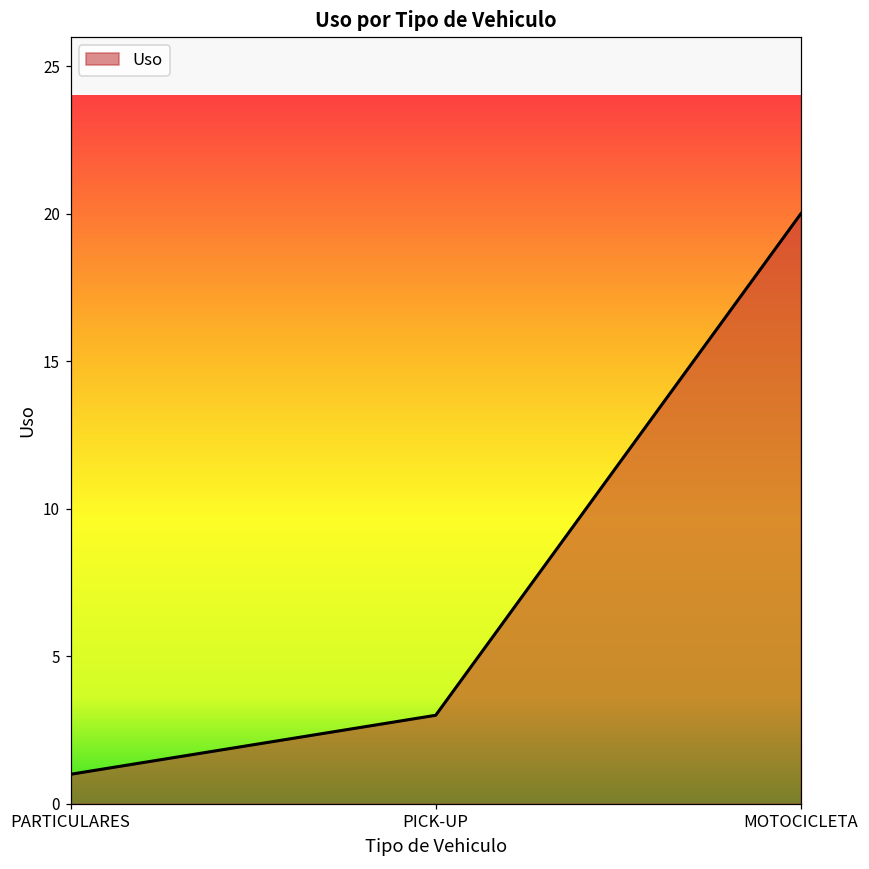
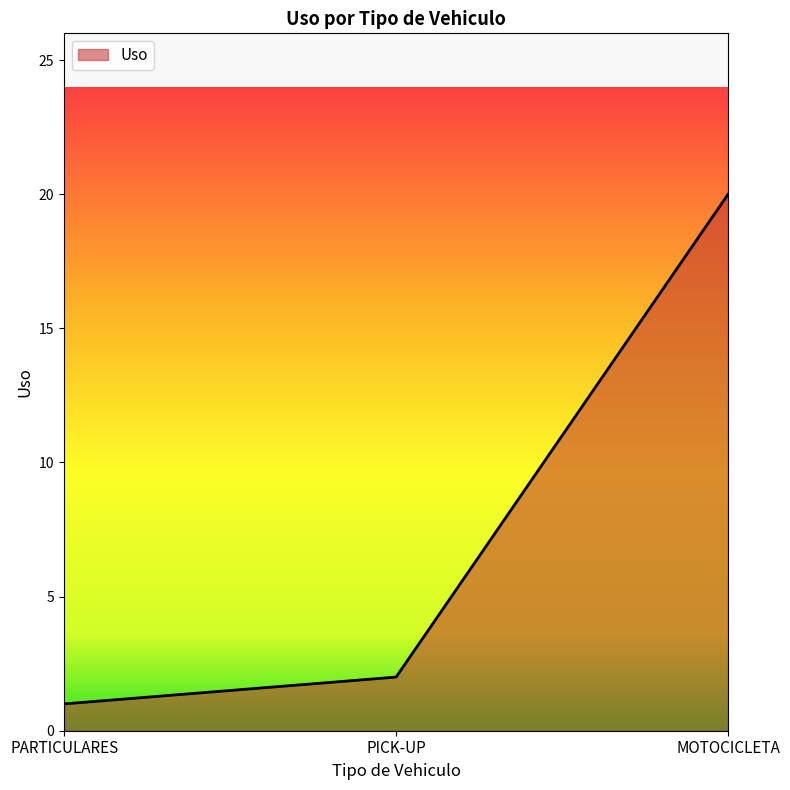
  {
    "PARTICULARES": 1,
-   "PICK-UP": 3,
+   "PICK-UP": 2,
    "MOTOCICLETA": 20
  }
